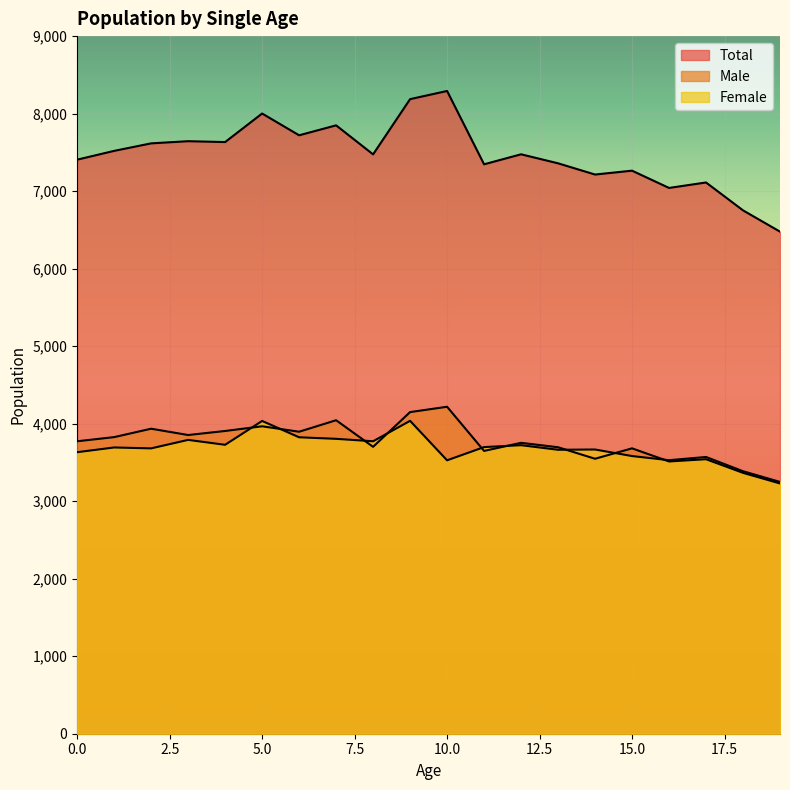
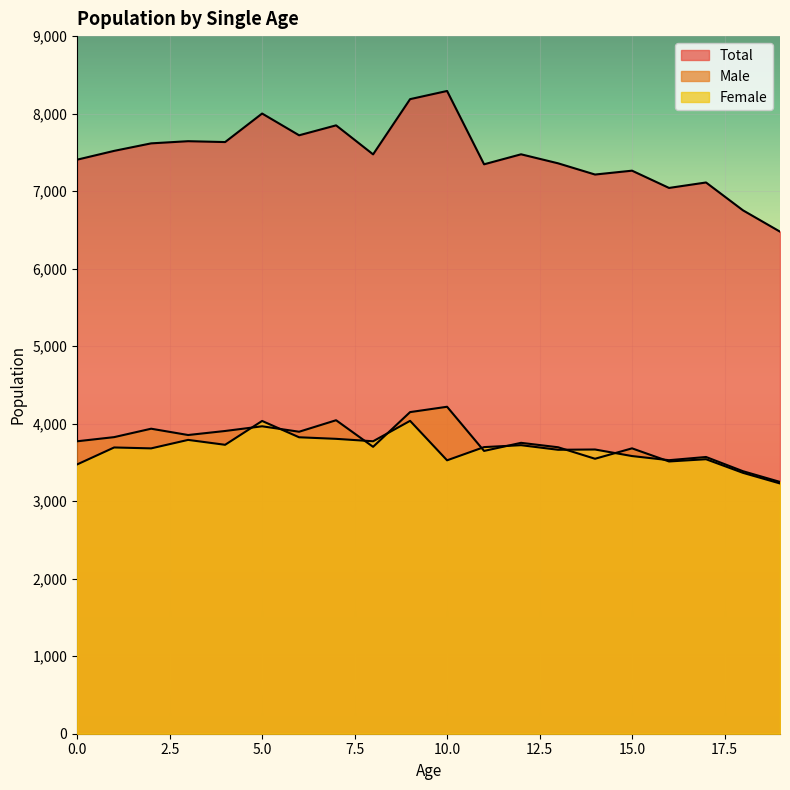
  {
    "Female": {
-     "0.0": "3,600",
+     "0.0": "3,500",
      "5.0": "4,000",
      "10.0": "3,500",
      "15.0": "3,600"
    }
  }
